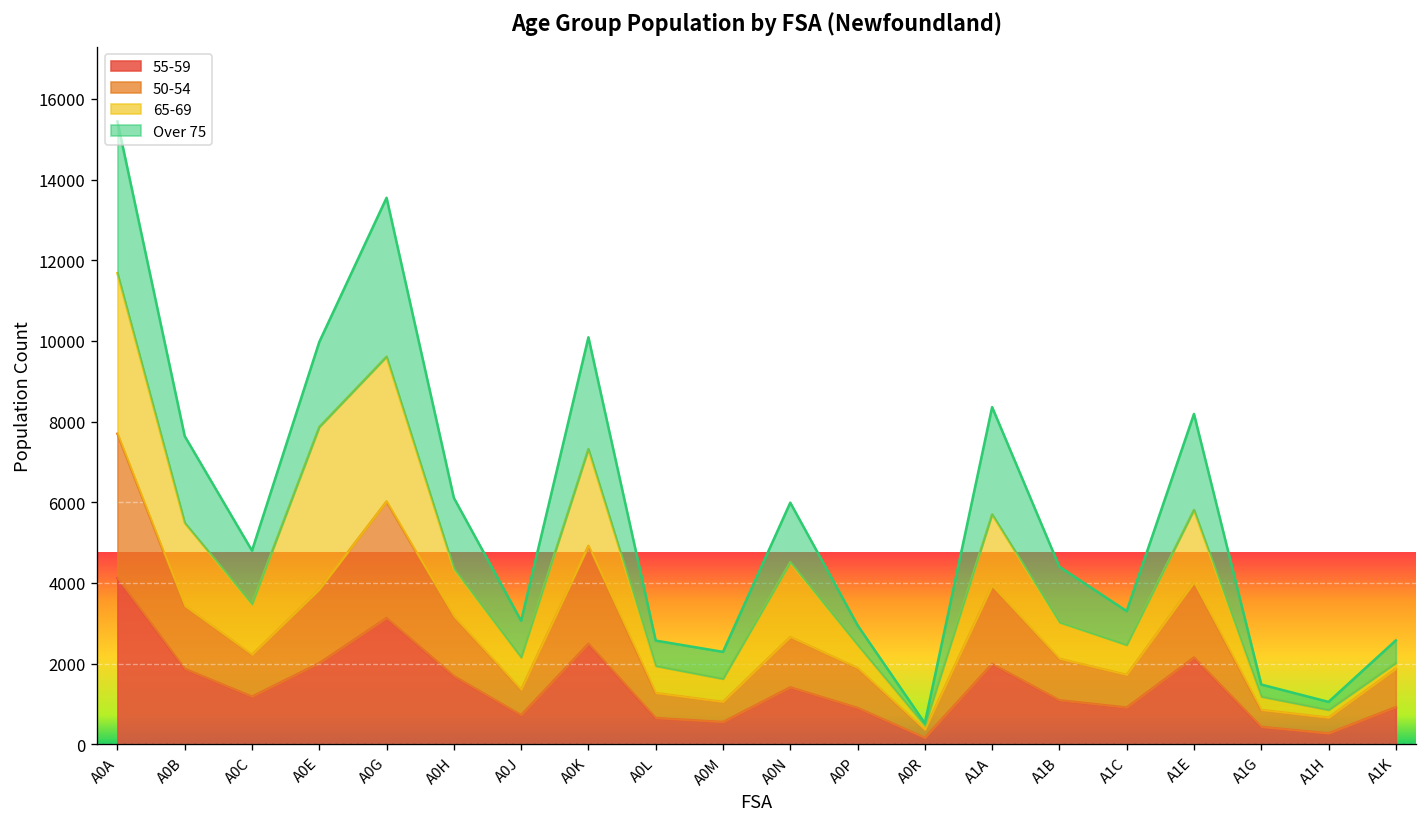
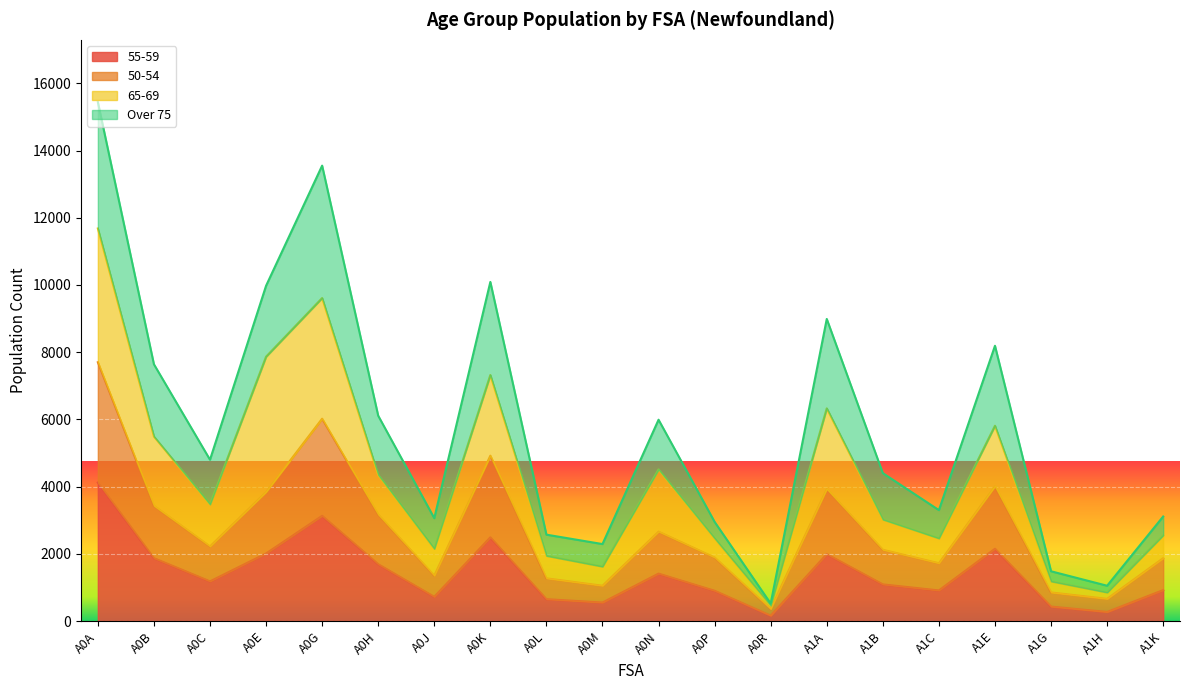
  {
    "65-69": {
      "A0A": 4000,
      "A0B": 2100,
      "A0C": 1300,
      "A0E": 4000,
      "A0G": 3600,
      "A0H": 1200,
      "A0J": 800,
      "A0K": 2400,
      "A0L": 700,
      "A0M": 600,
      "A0N": 1900,
      "A0P": 600,
-     "A1A": 1800,
+     "A1A": 2400,
      "A1B": 900,
      "A1C": 700,
      "A1E": 1800,
      "A1G": 300,
      "A1H": 200,
-     "A1K": 100
+     "A1K": 700
    },
    "Over 75": {
      "A0B": 2200,
      "A0C": 1300,
      "A0E": 2100,
      "A0G": 3900,
      "A0H": 1800,
      "A0J": 900,
      "A0K": 2800,
      "A0L": 600,
      "A0M": 700,
      "A0N": 1500,
      "A0P": 500,
      "A1A": 2700,
      "A1B": 1400,
      "A1C": 800,
      "A1E": 2400,
      "A1G": 300,
      "A1H": 200,
      "A1K": 600
    }
  }
